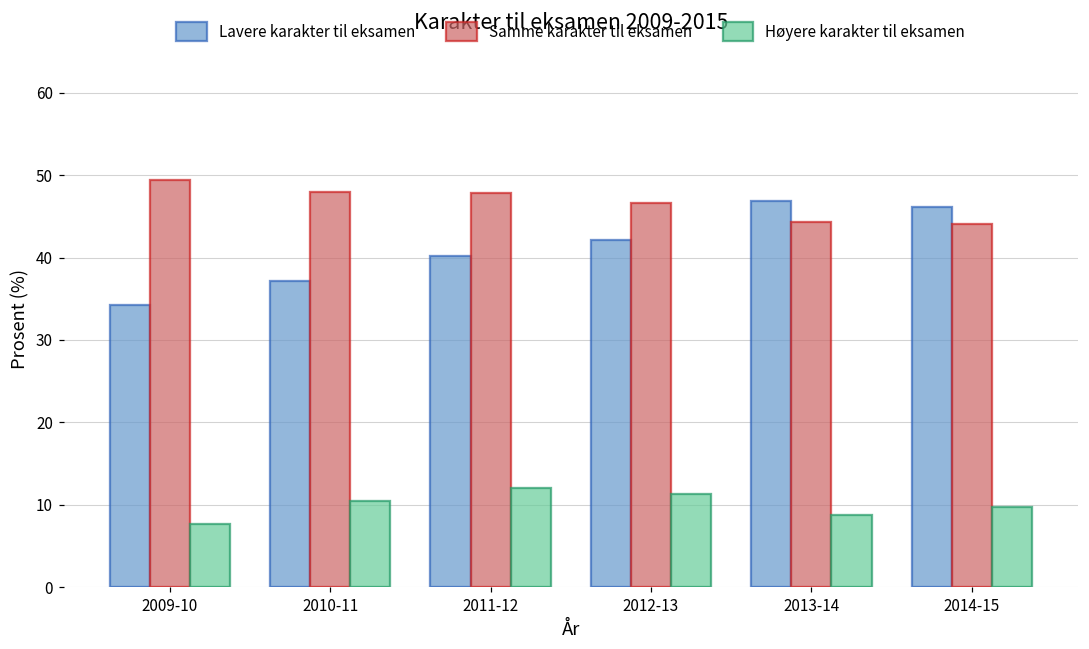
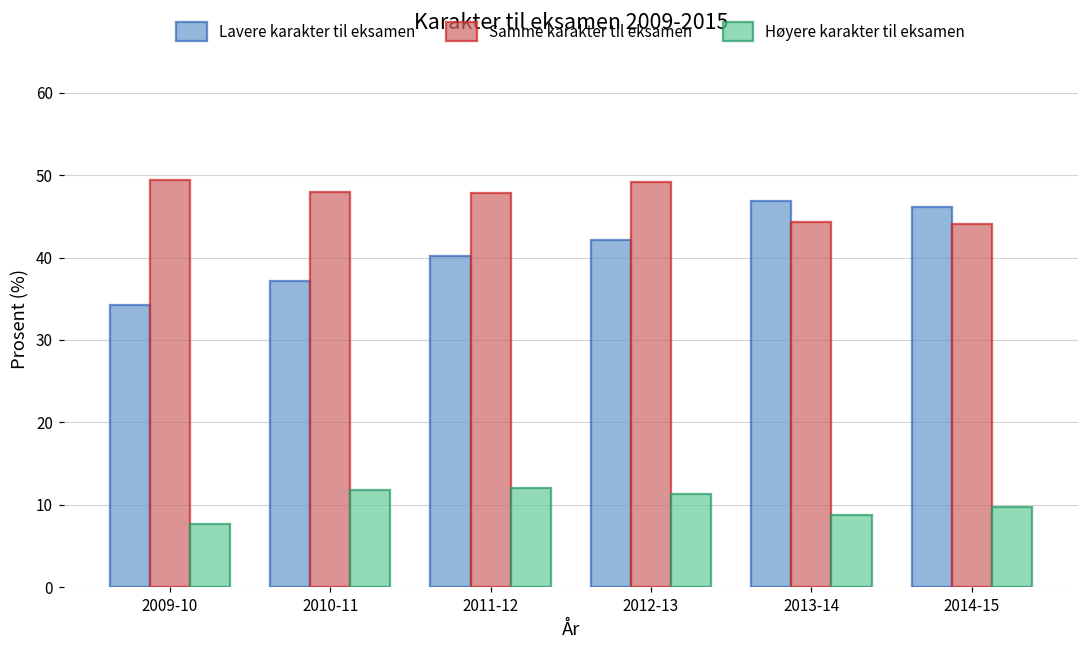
  {
    "Lavere karakter til eksamen": {
      "2009-10": 34,
      "2010-11": 37,
      "2011-12": 40,
      "2012-13": 42,
      "2013-14": 47,
      "2014-15": 46
    },
    "Samme karakter til eksamen": {
      "2009-10": 49,
      "2010-11": 48,
      "2011-12": 48,
-     "2012-13": 47,
+     "2012-13": 49,
      "2013-14": 44,
      "2014-15": 44
    },
    "Høyere karakter til eksamen": {
      "2009-10": 8,
-     "2010-11": 11,
+     "2010-11": 12,
      "2011-12": 12,
      "2012-13": 11,
      "2013-14": 9,
      "2014-15": 10
    }
  }
